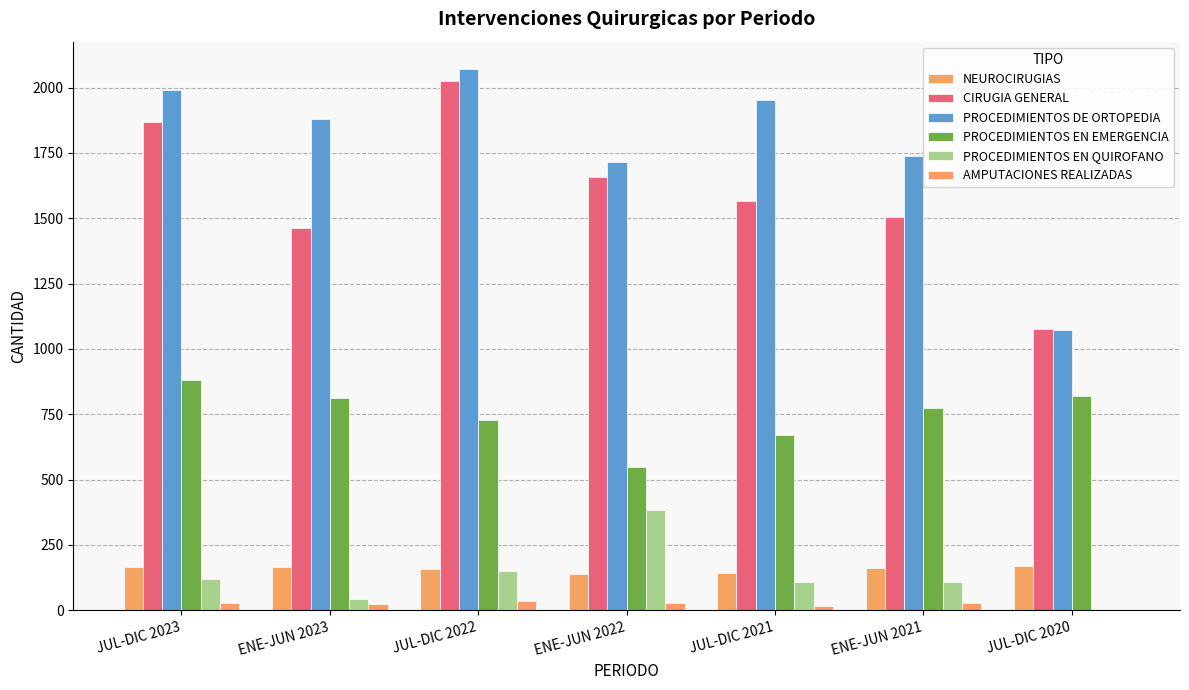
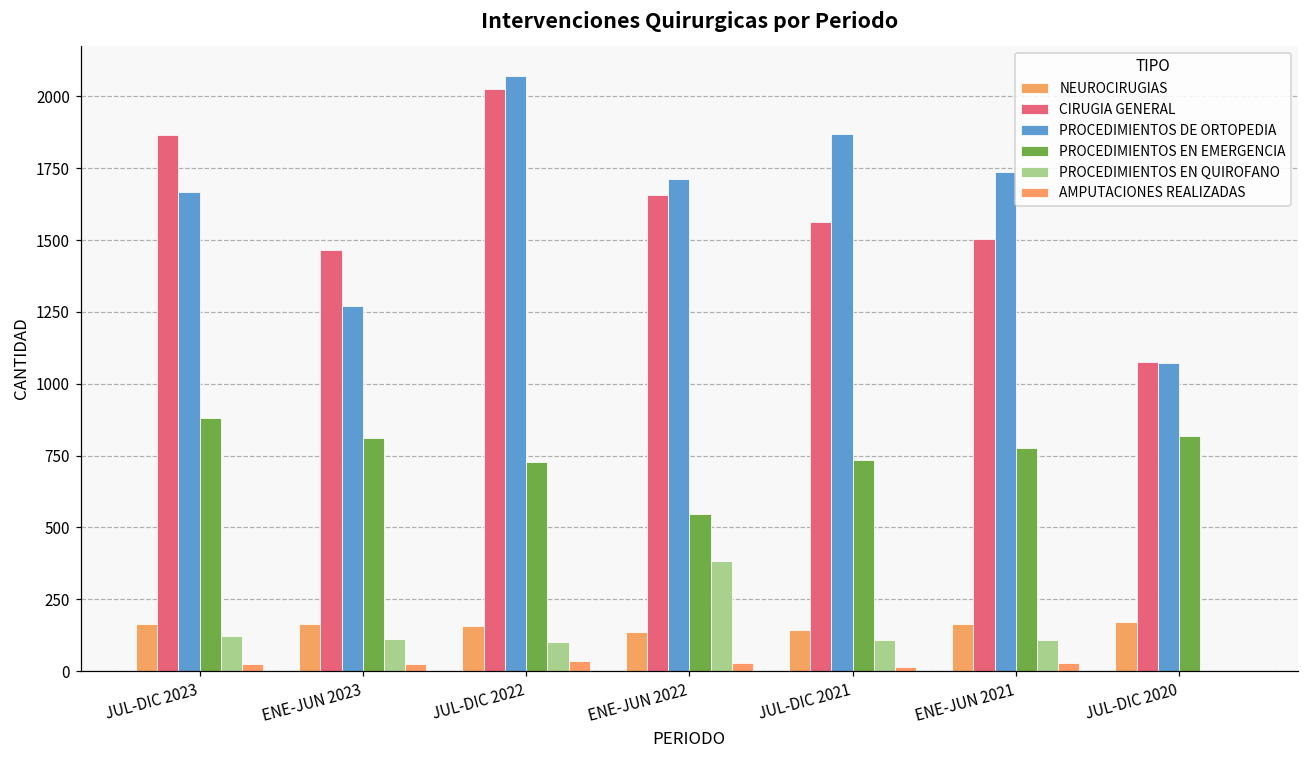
  {
    "CIRUGIA GENERAL": {
      "JUL-DIC 2023": 1870,
      "ENE-JUN 2023": 1460,
      "JUL-DIC 2022": 2020,
      "ENE-JUN 2022": 1660,
      "JUL-DIC 2021": 1560,
      "ENE-JUN 2021": 1500,
      "JUL-DIC 2020": 1080
    },
    "PROCEDIMIENTOS DE ORTOPEDIA": {
-     "JUL-DIC 2023": 1990,
-     "ENE-JUN 2023": 1880,
+     "JUL-DIC 2023": 1670,
+     "ENE-JUN 2023": 1270,
      "JUL-DIC 2022": 2070,
      "ENE-JUN 2022": 1710,
-     "JUL-DIC 2021": 1950,
+     "JUL-DIC 2021": 1870,
      "ENE-JUN 2021": 1740,
      "JUL-DIC 2020": 1070
    },
    "PROCEDIMIENTOS EN EMERGENCIA": {
      "JUL-DIC 2023": 880,
      "ENE-JUN 2023": 810,
      "JUL-DIC 2022": 730,
      "ENE-JUN 2022": 550,
-     "JUL-DIC 2021": 670,
+     "JUL-DIC 2021": 730,
      "ENE-JUN 2021": 780,
      "JUL-DIC 2020": 820
    },
    "PROCEDIMIENTOS EN QUIROFANO": {
      "JUL-DIC 2023": 120,
-     "ENE-JUN 2023": 40,
-     "JUL-DIC 2022": 150,
+     "ENE-JUN 2023": 110,
+     "JUL-DIC 2022": 100,
      "ENE-JUN 2022": 380,
      "JUL-DIC 2021": 110,
      "ENE-JUN 2021": 110,
      "JUL-DIC 2020": 0
    }
  }
